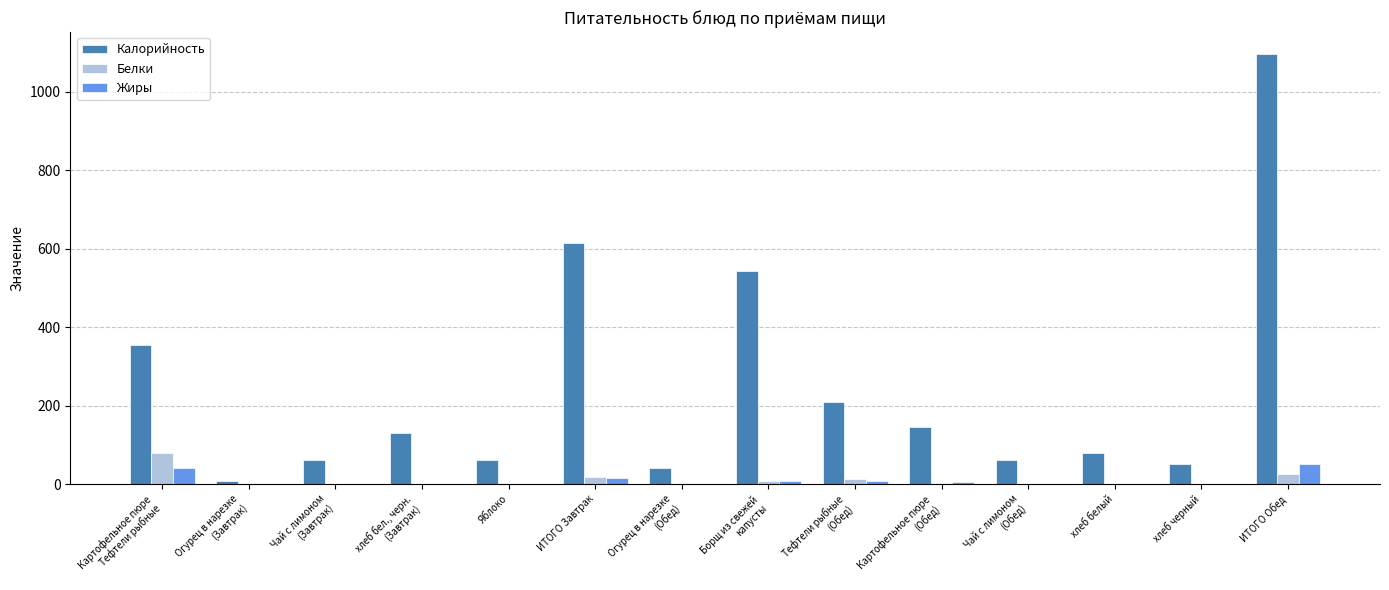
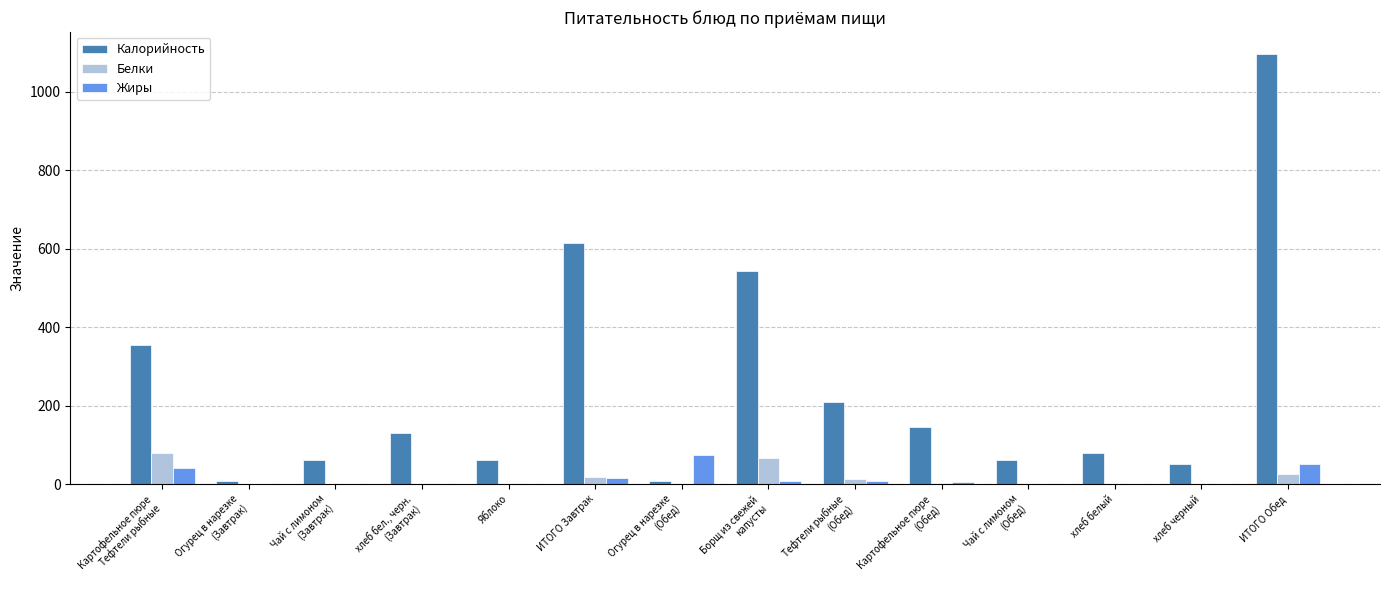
  {
    "Калорийность": {
      "Картофельное пюре Тефтели рыбные": 350,
      "Огурец в нарезке (Завтрак)": 10,
      "Чай с лимоном (Завтрак)": 60,
      "хлеб бел., черн. (Завтрак)": 130,
      "Яблоко": 60,
      "ИТОГО Завтрак": 620,
-     "Огурец в нарезке (Обед)": 40,
+     "Огурец в нарезке (Обед)": 10,
      "Борщ из свежей капусты": 540,
      "Тефтели рыбные (Обед)": 210,
      "Картофельное пюре (Обед)": 150,
      "Чай с лимоном (Обед)": 60,
      "хлеб белый": 80,
      "хлеб черный": 50,
      "ИТОГО Обед": 1100
    },
    "Белки": {
      "Картофельное пюре Тефтели рыбные": 80,
      "ИТОГО Завтрак": 20,
-     "Борщ из свежей капусты": 10,
+     "Борщ из свежей капусты": 70,
      "Тефтели рыбные (Обед)": 10,
      "ИТОГО Обед": 30
    },
    "Жиры": {
      "Картофельное пюре Тефтели рыбные": 40,
      "ИТОГО Завтрак": 20,
-     "Огурец в нарезке (Обед)": 0,
+     "Огурец в нарезке (Обед)": 70,
      "Борщ из свежей капусты": 10,
      "Тефтели рыбные (Обед)": 10,
      "ИТОГО Обед": 50
    }
  }
